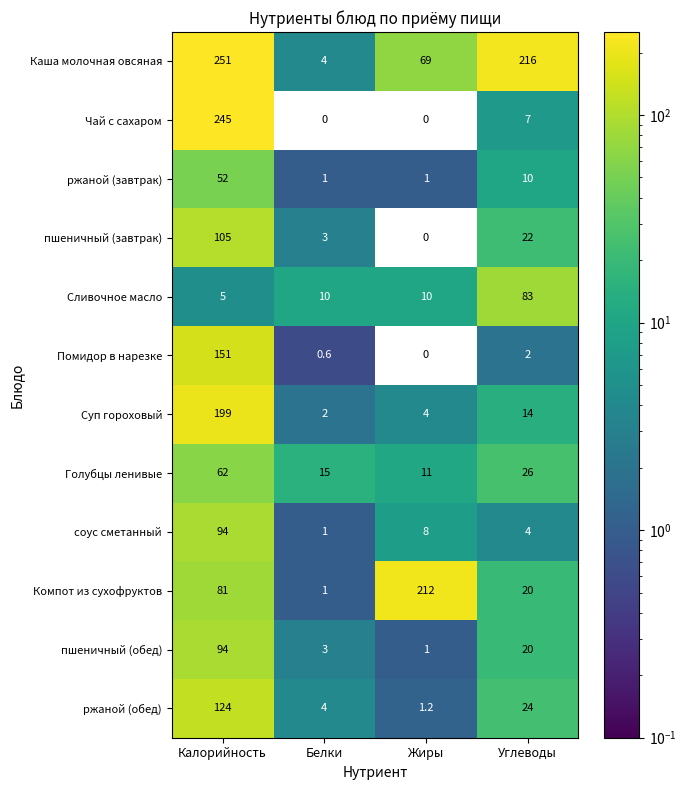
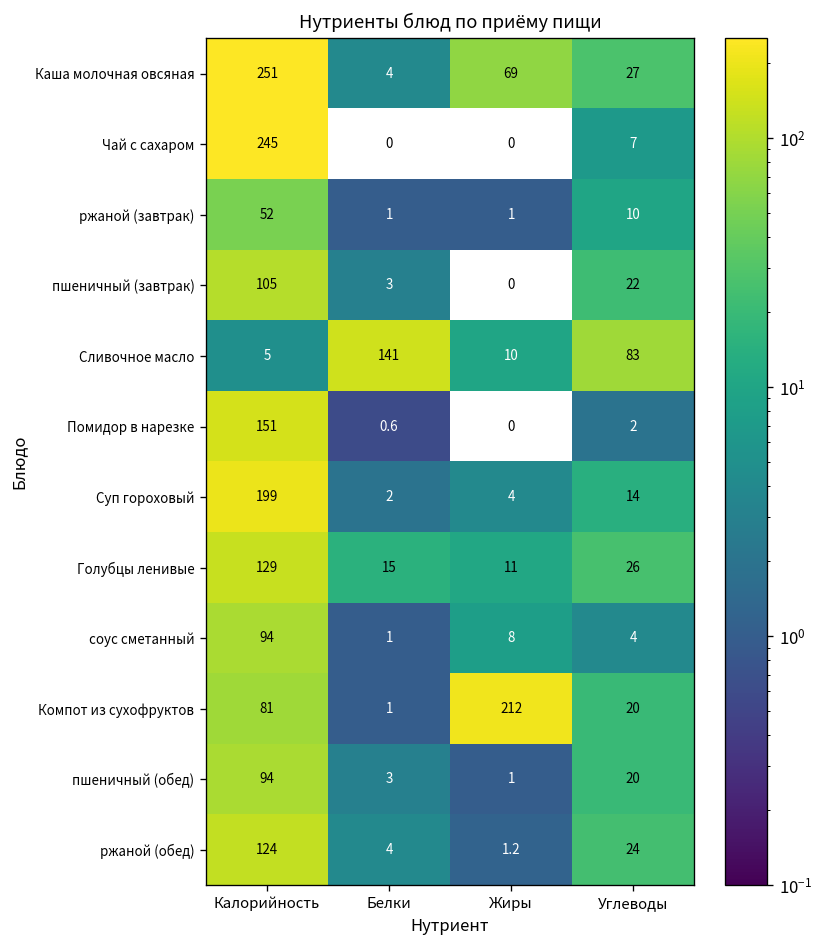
  {
    "Каша молочная овсяная": {
      "Калорийность": 251,
      "Белки": 4,
      "Жиры": 69,
-     "Углеводы": 216
+     "Углеводы": 27
    },
    "Чай с сахаром": {
      "Калорийность": 245,
      "Белки": 0,
      "Жиры": 0,
      "Углеводы": 7
    },
    "ржаной (завтрак)": {
      "Калорийность": 52,
      "Белки": 1,
      "Жиры": 1,
      "Углеводы": 10
    },
    "пшеничный (завтрак)": {
      "Калорийность": 105,
      "Белки": 3,
      "Жиры": 0,
      "Углеводы": 22
    },
    "Сливочное масло": {
      "Калорийность": 5,
-     "Белки": 10,
+     "Белки": 141,
      "Жиры": 10,
      "Углеводы": 83
    },
    "Помидор в нарезке": {
      "Калорийность": 151,
      "Белки": 0.6,
      "Жиры": 0,
      "Углеводы": 2
    },
    "Суп гороховый": {
      "Калорийность": 199,
      "Белки": 2,
      "Жиры": 4,
      "Углеводы": 14
    },
    "Голубцы ленивые": {
-     "Калорийность": 62,
+     "Калорийность": 129,
      "Белки": 15,
      "Жиры": 11,
      "Углеводы": 26
    },
    "соус сметанный": {
      "Калорийность": 94,
      "Белки": 1,
      "Жиры": 8,
      "Углеводы": 4
    },
    "Компот из сухофруктов": {
      "Калорийность": 81,
      "Белки": 1,
      "Жиры": 212,
      "Углеводы": 20
    },
    "пшеничный (обед)": {
      "Калорийность": 94,
      "Белки": 3,
      "Жиры": 1,
      "Углеводы": 20
    },
    "ржаной (обед)": {
      "Калорийность": 124,
      "Белки": 4,
      "Жиры": 1.2,
      "Углеводы": 24
    }
  }
